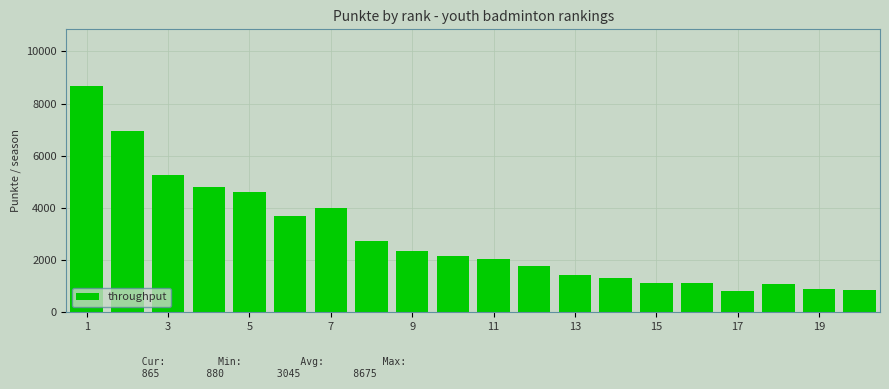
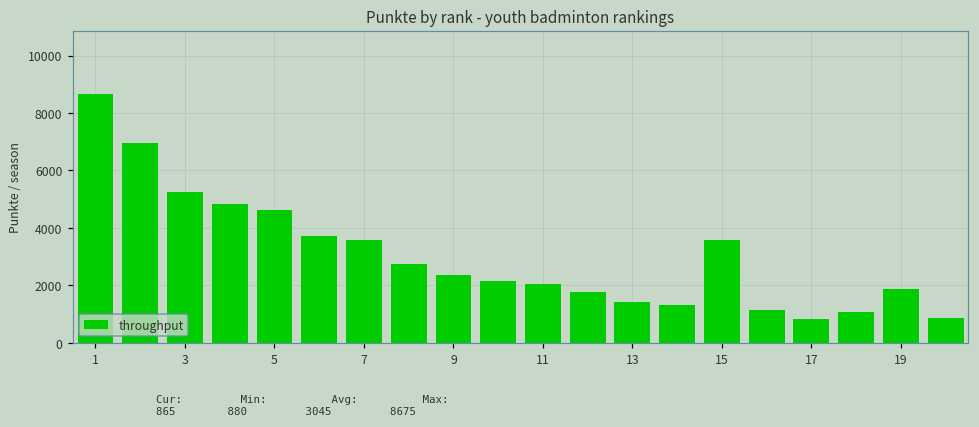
  {
    "1": 8700,
    "3": 5300,
    "5": 4600,
-   "7": 4000,
+   "7": 3600,
    "9": 2300,
    "11": 2000,
    "13": 1400,
-   "15": 1100,
+   "15": 3600,
    "17": 800,
-   "19": 900
+   "19": 1900
  }
